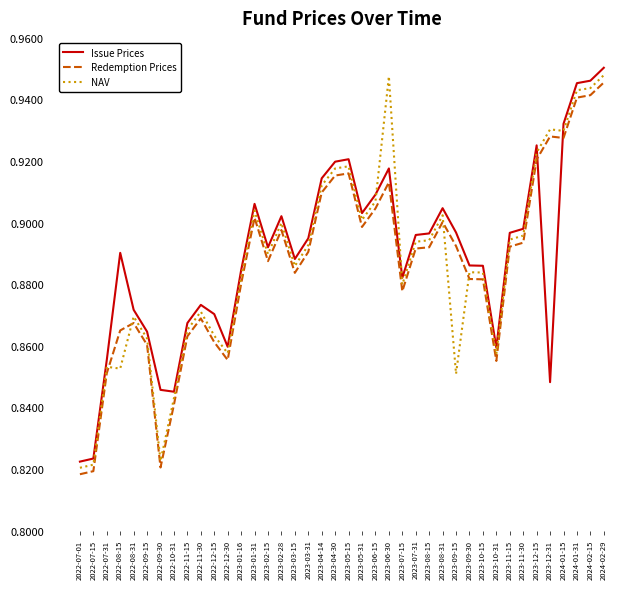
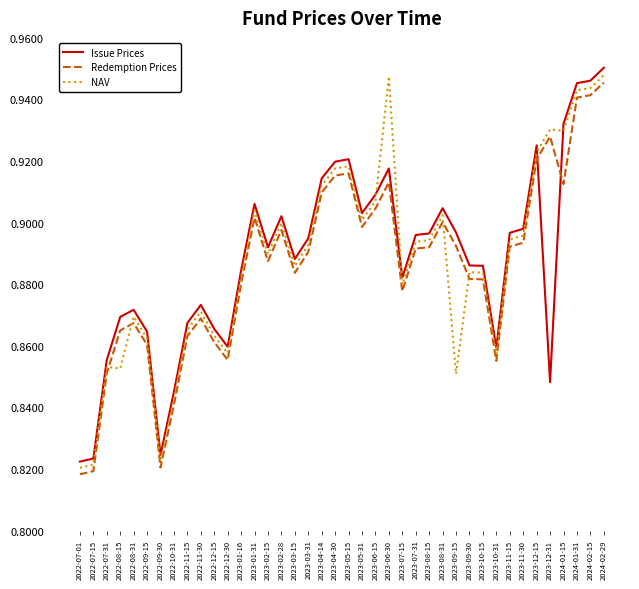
  {
    "Issue Prices": {
      "2022-07-01": 0.822,
      "2022-07-15": 0.823,
      "2022-07-31": 0.855,
-     "2022-08-15": 0.890,
+     "2022-08-15": 0.869,
      "2022-08-31": 0.872,
      "2022-09-15": 0.865,
-     "2022-09-30": 0.846,
+     "2022-09-30": 0.825,
      "2022-10-31": 0.845,
      "2022-11-15": 0.867,
      "2022-11-30": 0.873,
-     "2022-12-15": 0.870,
+     "2022-12-15": 0.866,
      "2022-12-30": 0.860,
      "2023-01-16": 0.885,
      "2023-01-31": 0.906,
      "2023-02-15": 0.892,
      "2023-02-28": 0.902,
      "2023-03-15": 0.888,
      "2023-03-31": 0.895,
      "2023-04-14": 0.914,
      "2023-04-30": 0.920,
      "2023-05-15": 0.921,
      "2023-05-31": 0.903,
      "2023-06-15": 0.909,
      "2023-06-30": 0.918,
      "2023-07-15": 0.882,
      "2023-07-31": 0.896,
      "2023-08-15": 0.897,
      "2023-08-31": 0.905,
      "2023-09-15": 0.897,
      "2023-09-30": 0.886,
      "2023-10-15": 0.886,
      "2023-10-31": 0.859,
      "2023-11-15": 0.897,
      "2023-11-30": 0.898,
      "2023-12-15": 0.925,
      "2023-12-31": 0.848,
      "2024-01-15": 0.932,
      "2024-01-31": 0.945,
      "2024-02-15": 0.946,
      "2024-02-29": 0.950
    },
    "Redemption Prices": {
      "2022-07-01": 0.818,
      "2022-07-15": 0.819,
      "2022-07-31": 0.851,
      "2022-08-15": 0.865,
      "2022-08-31": 0.867,
      "2022-09-15": 0.860,
      "2022-09-30": 0.821,
      "2022-10-31": 0.841,
      "2022-11-15": 0.863,
      "2022-11-30": 0.869,
      "2022-12-15": 0.861,
      "2022-12-30": 0.855,
      "2023-01-16": 0.880,
      "2023-01-31": 0.902,
      "2023-02-15": 0.888,
      "2023-02-28": 0.898,
      "2023-03-15": 0.884,
      "2023-03-31": 0.891,
      "2023-04-14": 0.910,
      "2023-04-30": 0.915,
      "2023-05-15": 0.916,
      "2023-05-31": 0.899,
      "2023-06-15": 0.905,
      "2023-06-30": 0.913,
      "2023-07-15": 0.878,
      "2023-07-31": 0.892,
      "2023-08-15": 0.892,
      "2023-08-31": 0.900,
      "2023-09-15": 0.892,
      "2023-09-30": 0.882,
      "2023-10-15": 0.882,
      "2023-10-31": 0.855,
      "2023-11-15": 0.892,
      "2023-11-30": 0.894,
      "2023-12-15": 0.921,
      "2023-12-31": 0.928,
-     "2024-01-15": 0.928,
+     "2024-01-15": 0.913,
      "2024-01-31": 0.941,
      "2024-02-15": 0.941,
      "2024-02-29": 0.946
    },
    "NAV": {
      "2022-07-01": 0.820,
      "2022-07-15": 0.821,
      "2022-07-31": 0.853,
      "2022-08-15": 0.853,
      "2022-08-31": 0.870,
      "2022-09-15": 0.862,
      "2022-09-30": 0.823,
      "2022-10-31": 0.843,
      "2022-11-15": 0.865,
      "2022-11-30": 0.871,
      "2022-12-15": 0.863,
      "2022-12-30": 0.858,
      "2023-01-16": 0.882,
      "2023-01-31": 0.904,
      "2023-02-15": 0.890,
      "2023-02-28": 0.900,
      "2023-03-15": 0.886,
      "2023-03-31": 0.893,
      "2023-04-14": 0.912,
      "2023-04-30": 0.918,
      "2023-05-15": 0.918,
      "2023-05-31": 0.901,
      "2023-06-15": 0.907,
      "2023-06-30": 0.948,
      "2023-07-15": 0.880,
      "2023-07-31": 0.894,
      "2023-08-15": 0.894,
      "2023-08-31": 0.902,
      "2023-09-15": 0.851,
      "2023-09-30": 0.884,
      "2023-10-15": 0.884,
      "2023-10-31": 0.857,
      "2023-11-15": 0.895,
      "2023-11-30": 0.896,
      "2023-12-15": 0.923,
      "2023-12-31": 0.930,
      "2024-01-15": 0.930,
      "2024-01-31": 0.943,
      "2024-02-15": 0.944,
      "2024-02-29": 0.948
    }
  }
